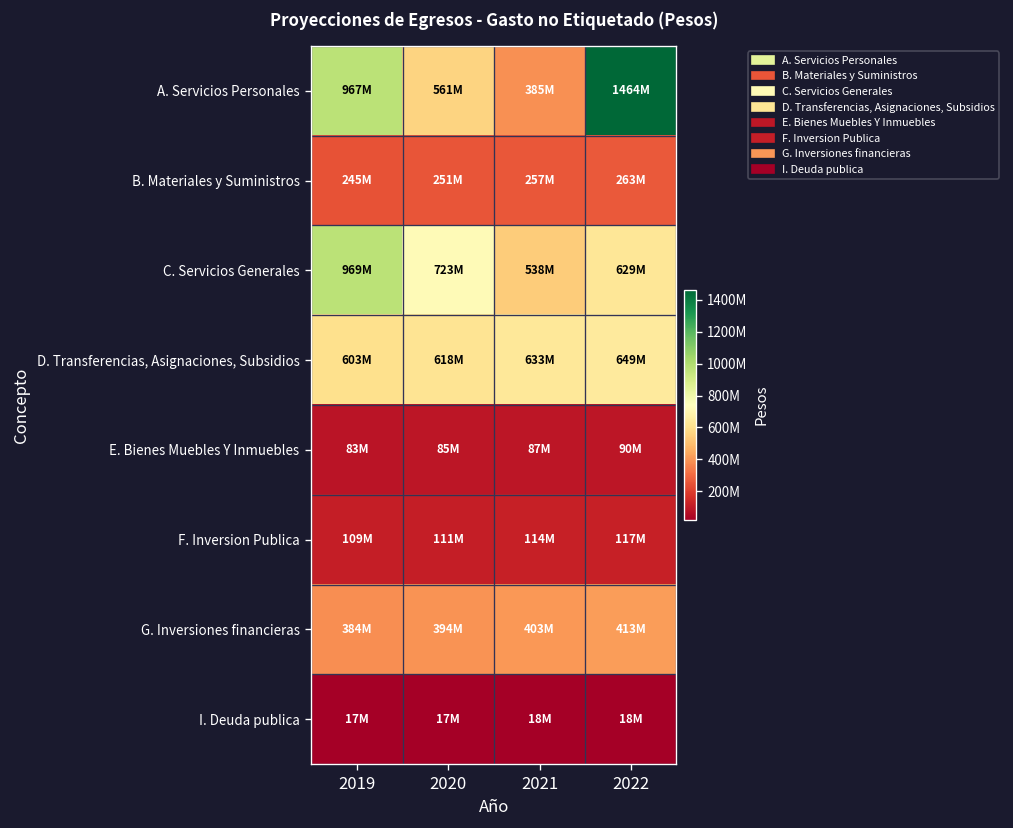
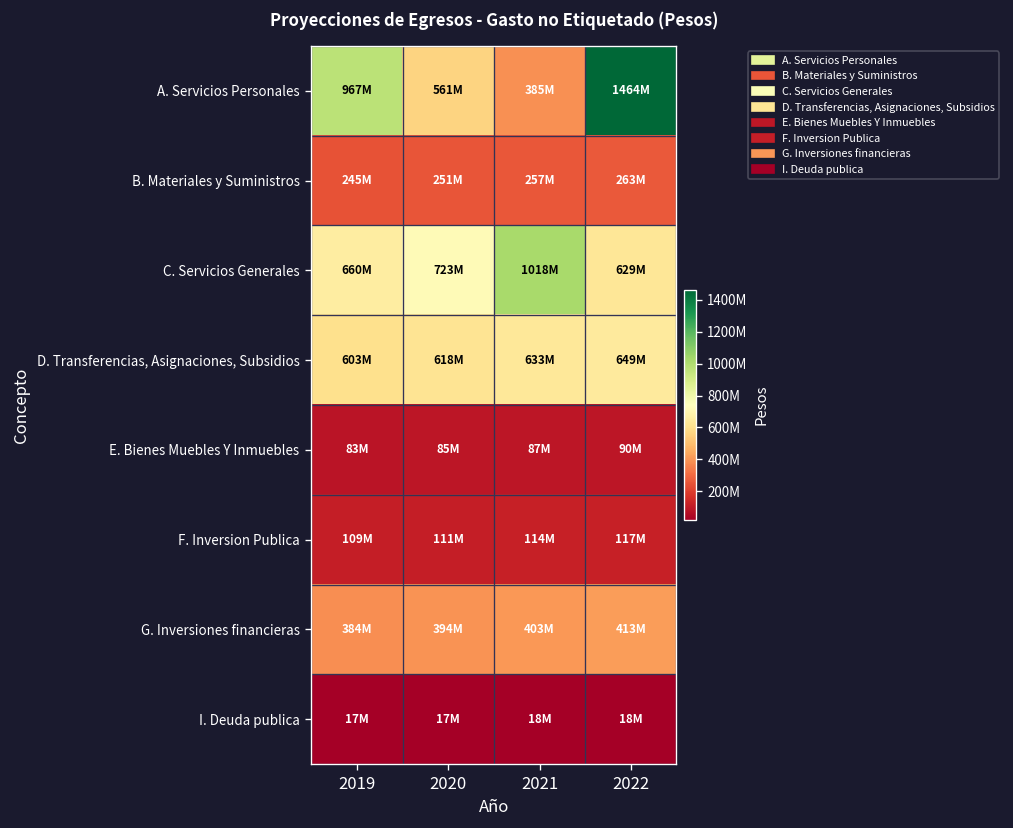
  {
    "A. Servicios Personales": {
      "2019": "967M",
      "2020": "561M",
      "2021": "385M",
      "2022": "1464M"
    },
    "B. Materiales y Suministros": {
      "2019": "245M",
      "2020": "251M",
      "2021": "257M",
      "2022": "263M"
    },
    "C. Servicios Generales": {
-     "2019": "969M",
+     "2019": "660M",
      "2020": "723M",
-     "2021": "538M",
+     "2021": "1018M",
      "2022": "629M"
    },
    "D. Transferencias, Asignaciones, Subsidios": {
      "2019": "603M",
      "2020": "618M",
      "2021": "633M",
      "2022": "649M"
    },
    "E. Bienes Muebles Y Inmuebles": {
      "2019": "83M",
      "2020": "85M",
      "2021": "87M",
      "2022": "90M"
    },
    "F. Inversion Publica": {
      "2019": "109M",
      "2020": "111M",
      "2021": "114M",
      "2022": "117M"
    },
    "G. Inversiones financieras": {
      "2019": "384M",
      "2020": "394M",
      "2021": "403M",
      "2022": "413M"
    },
    "I. Deuda publica": {
      "2019": "17M",
      "2020": "17M",
      "2021": "18M",
      "2022": "18M"
    }
  }
